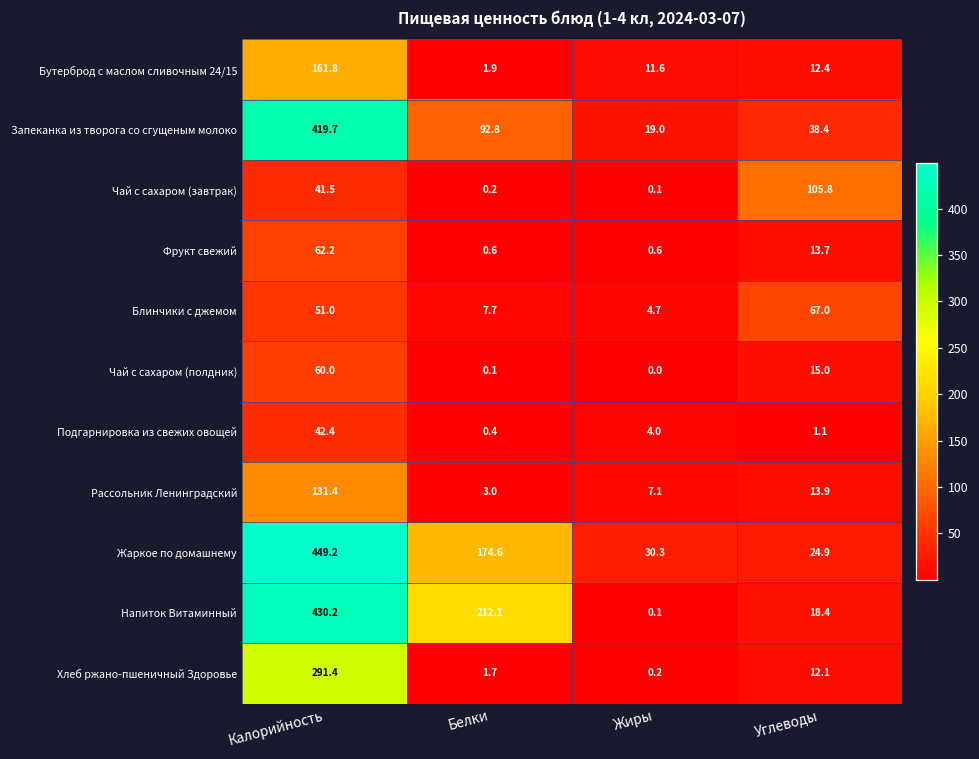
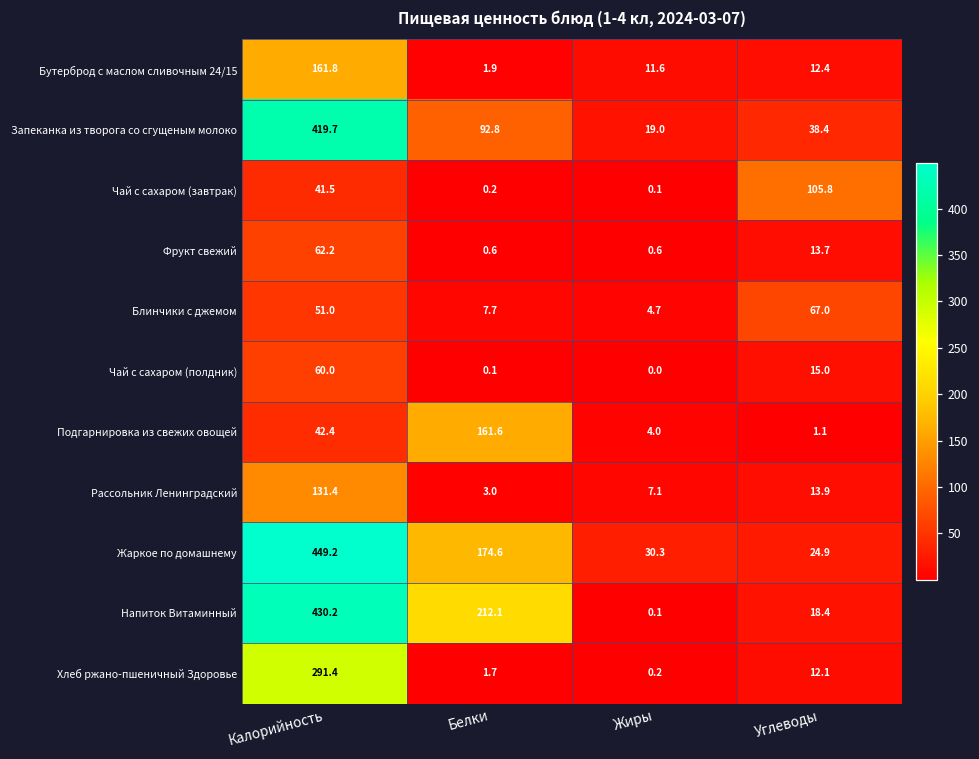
  {
    "Бутерброд с маслом сливочным 24/15": {
      "Калорийность": 161.8,
      "Белки": 1.9,
      "Жиры": 11.6,
      "Углеводы": 12.4
    },
    "Запеканка из творога со сгущеным молоко": {
      "Калорийность": 419.7,
      "Белки": 92.8,
      "Жиры": 19.0,
      "Углеводы": 38.4
    },
    "Чай с сахаром (завтрак)": {
      "Калорийность": 41.5,
      "Белки": 0.2,
      "Жиры": 0.1,
      "Углеводы": 105.8
    },
    "Фрукт свежий": {
      "Калорийность": 62.2,
      "Белки": 0.6,
      "Жиры": 0.6,
      "Углеводы": 13.7
    },
    "Блинчики с джемом": {
      "Калорийность": 51.0,
      "Белки": 7.7,
      "Жиры": 4.7,
      "Углеводы": 67.0
    },
    "Чай с сахаром (полдник)": {
      "Калорийность": 60.0,
      "Белки": 0.1,
      "Жиры": 0.0,
      "Углеводы": 15.0
    },
    "Подгарнировка из свежих овощей": {
      "Калорийность": 42.4,
-     "Белки": 0.4,
+     "Белки": 161.6,
      "Жиры": 4.0,
      "Углеводы": 1.1
    },
    "Рассольник Ленинградский": {
      "Калорийность": 131.4,
      "Белки": 3.0,
      "Жиры": 7.1,
      "Углеводы": 13.9
    },
    "Жаркое по домашнему": {
      "Калорийность": 449.2,
      "Белки": 174.6,
      "Жиры": 30.3,
      "Углеводы": 24.9
    },
    "Напиток Витаминный": {
      "Калорийность": 430.2,
      "Белки": 212.1,
      "Жиры": 0.1,
      "Углеводы": 18.4
    },
    "Хлеб ржано-пшеничный Здоровье": {
      "Калорийность": 291.4,
      "Белки": 1.7,
      "Жиры": 0.2,
      "Углеводы": 12.1
    }
  }
